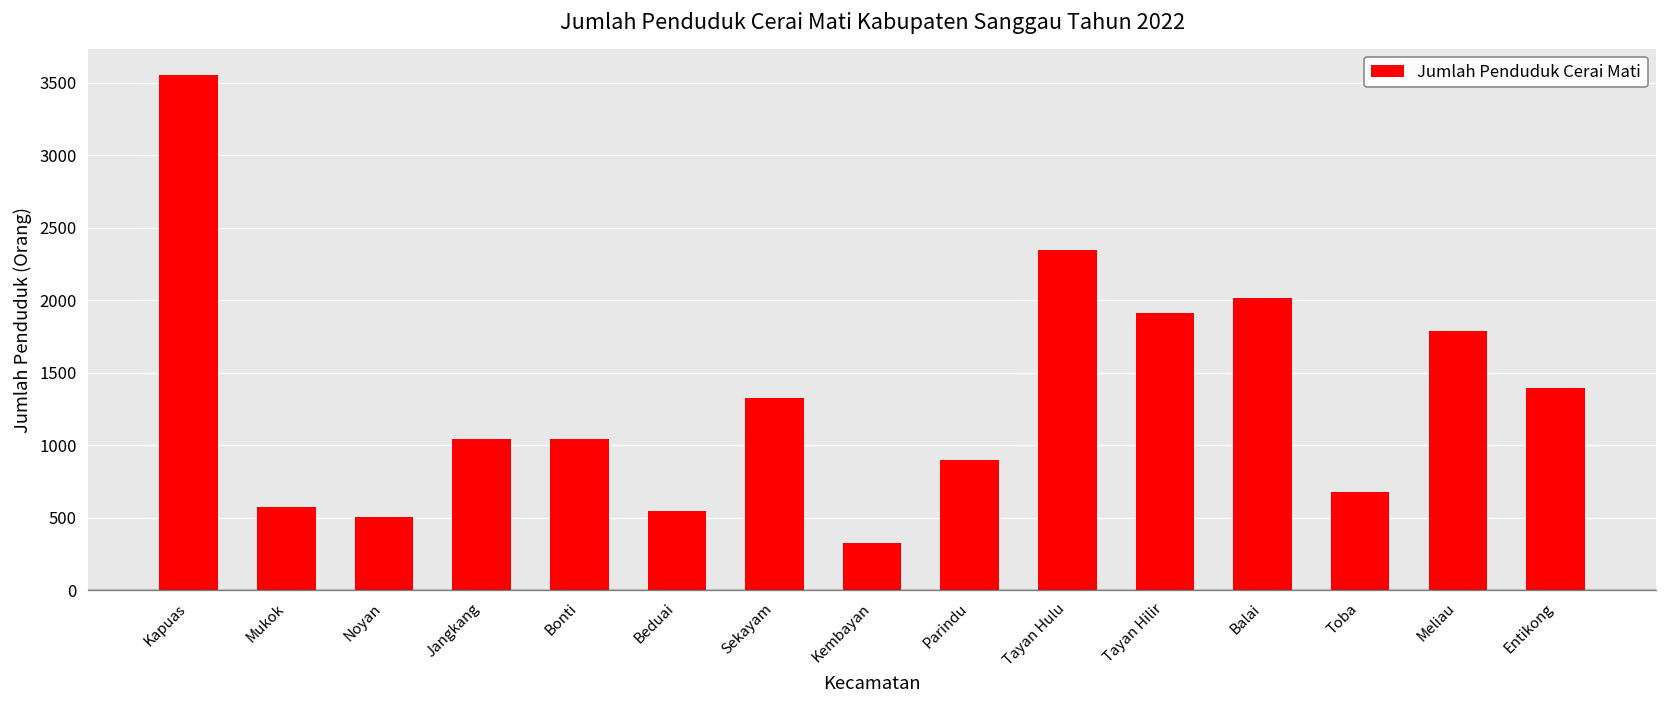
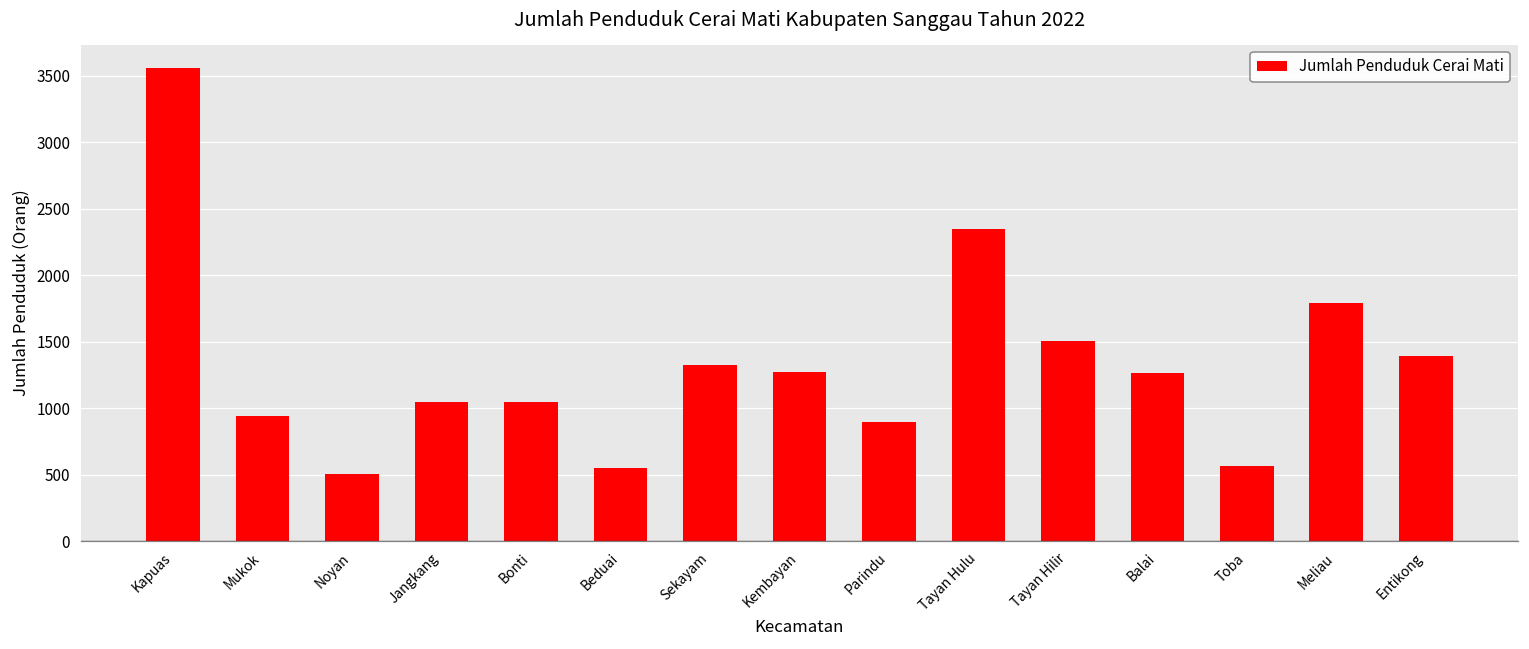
  {
    "Kapuas": 3560,
-   "Mukok": 580,
+   "Mukok": 940,
    "Noyan": 510,
    "Jangkang": 1050,
    "Bonti": 1040,
    "Beduai": 550,
    "Sekayam": 1330,
-   "Kembayan": 320,
+   "Kembayan": 1270,
    "Parindu": 900,
    "Tayan Hulu": 2340,
-   "Tayan Hilir": 1910,
-   "Balai": 2010,
-   "Toba": 680,
+   "Tayan Hilir": 1510,
+   "Balai": 1260,
+   "Toba": 560,
    "Meliau": 1790,
    "Entikong": 1400
  }
